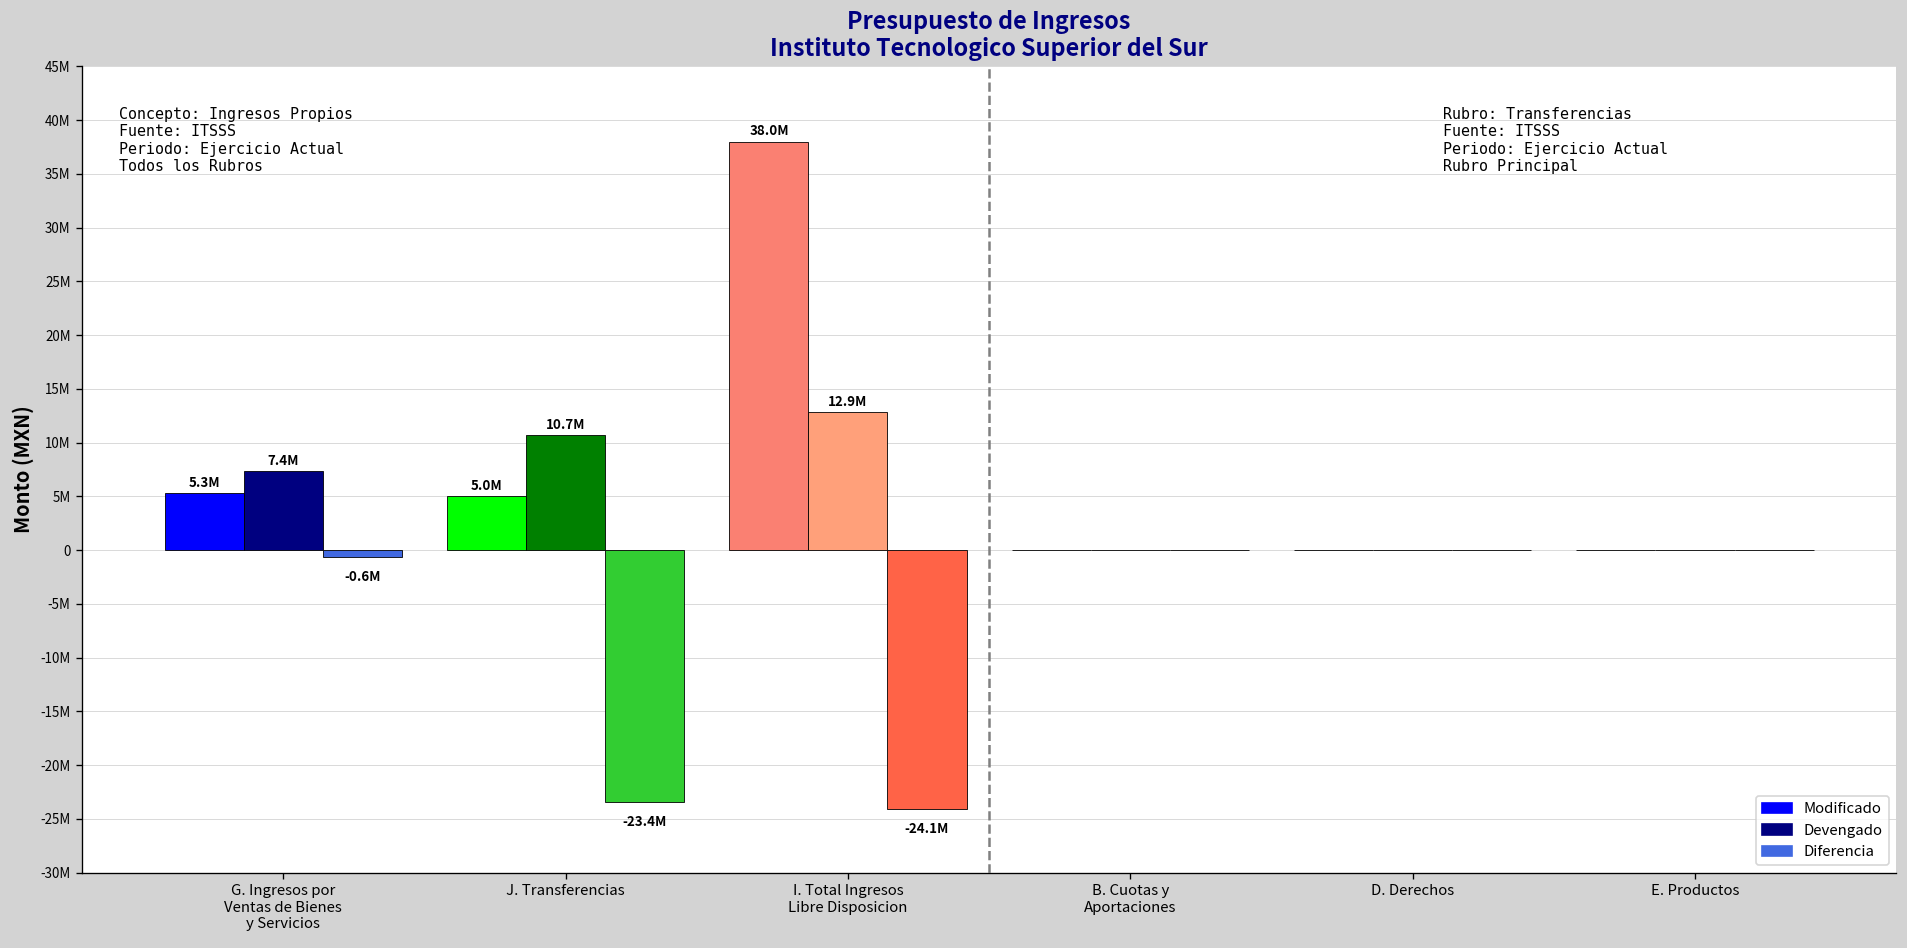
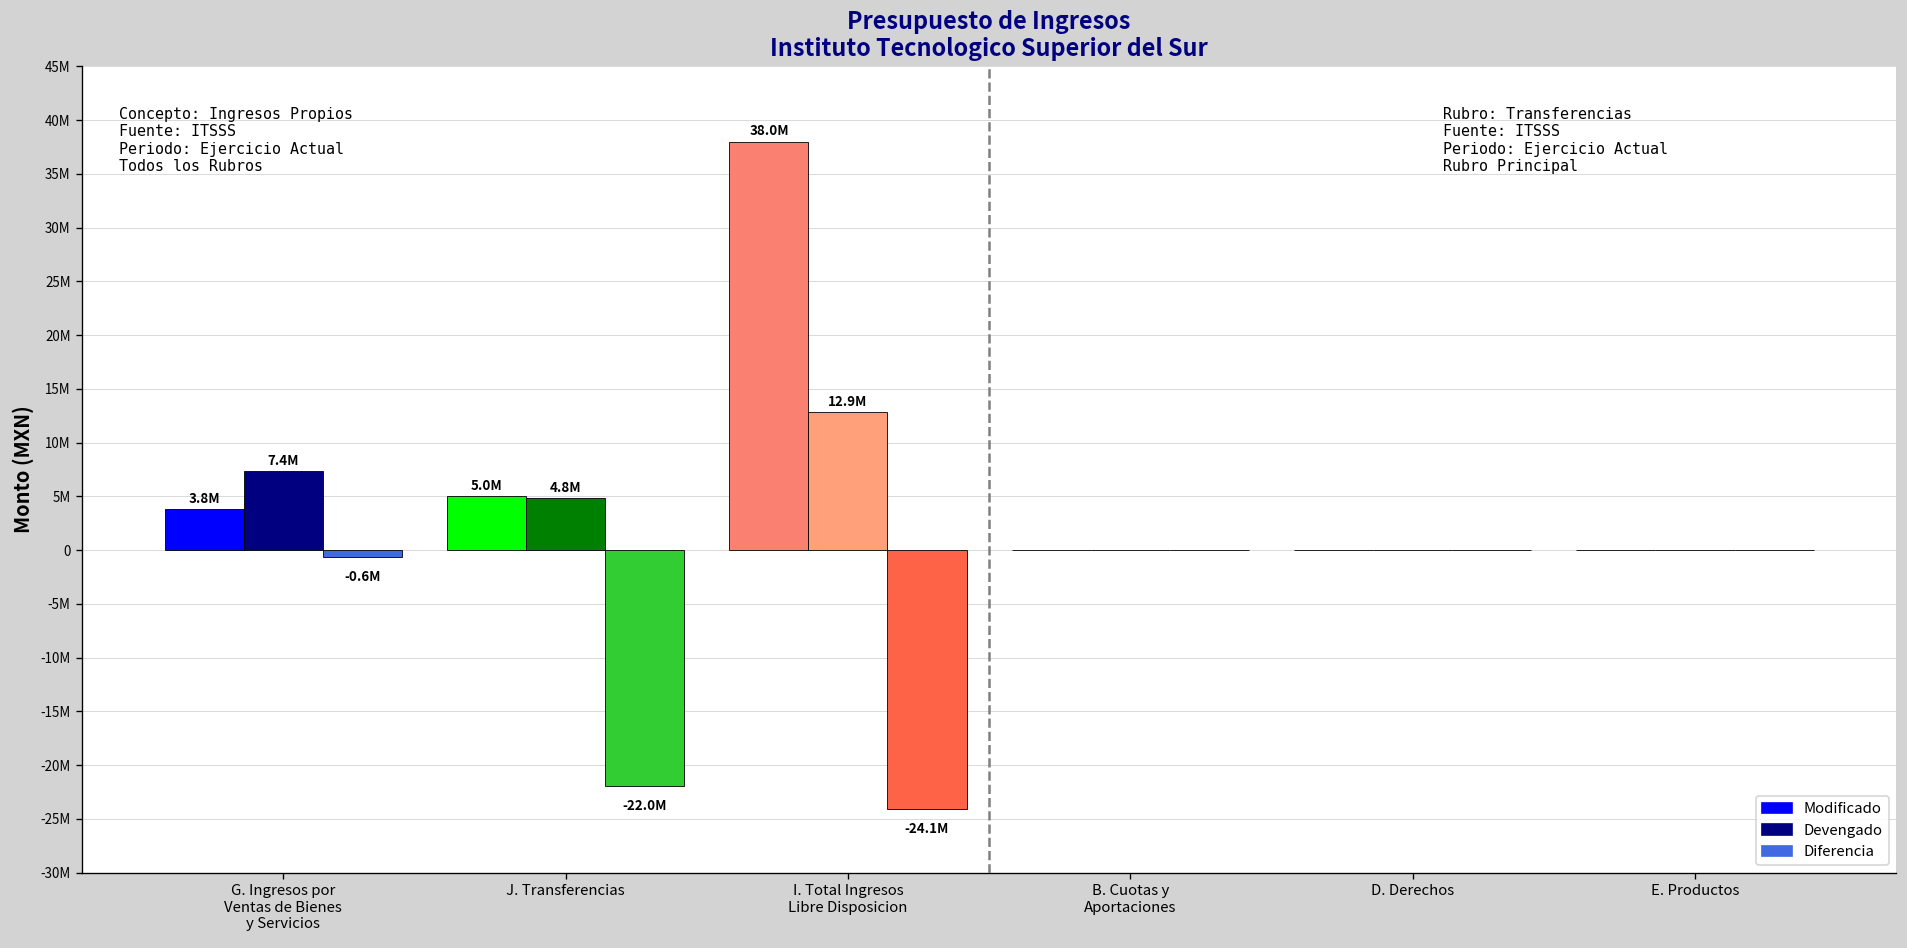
  {
    "Modificado": {
-     "G. Ingresos por Ventas de Bienes y Servicios": "5.3M",
+     "G. Ingresos por Ventas de Bienes y Servicios": "3.8M",
      "J. Transferencias": "5.0M",
      "I. Total Ingresos Libre Disposicion": "38.0M"
    },
    "Devengado": {
      "G. Ingresos por Ventas de Bienes y Servicios": "7.4M",
-     "J. Transferencias": "10.7M",
+     "J. Transferencias": "4.8M",
      "I. Total Ingresos Libre Disposicion": "12.9M"
    },
    "Diferencia": {
      "G. Ingresos por Ventas de Bienes y Servicios": "-0.6M",
-     "J. Transferencias": "-23.4M",
+     "J. Transferencias": "-22.0M",
      "I. Total Ingresos Libre Disposicion": "-24.1M"
    }
  }
